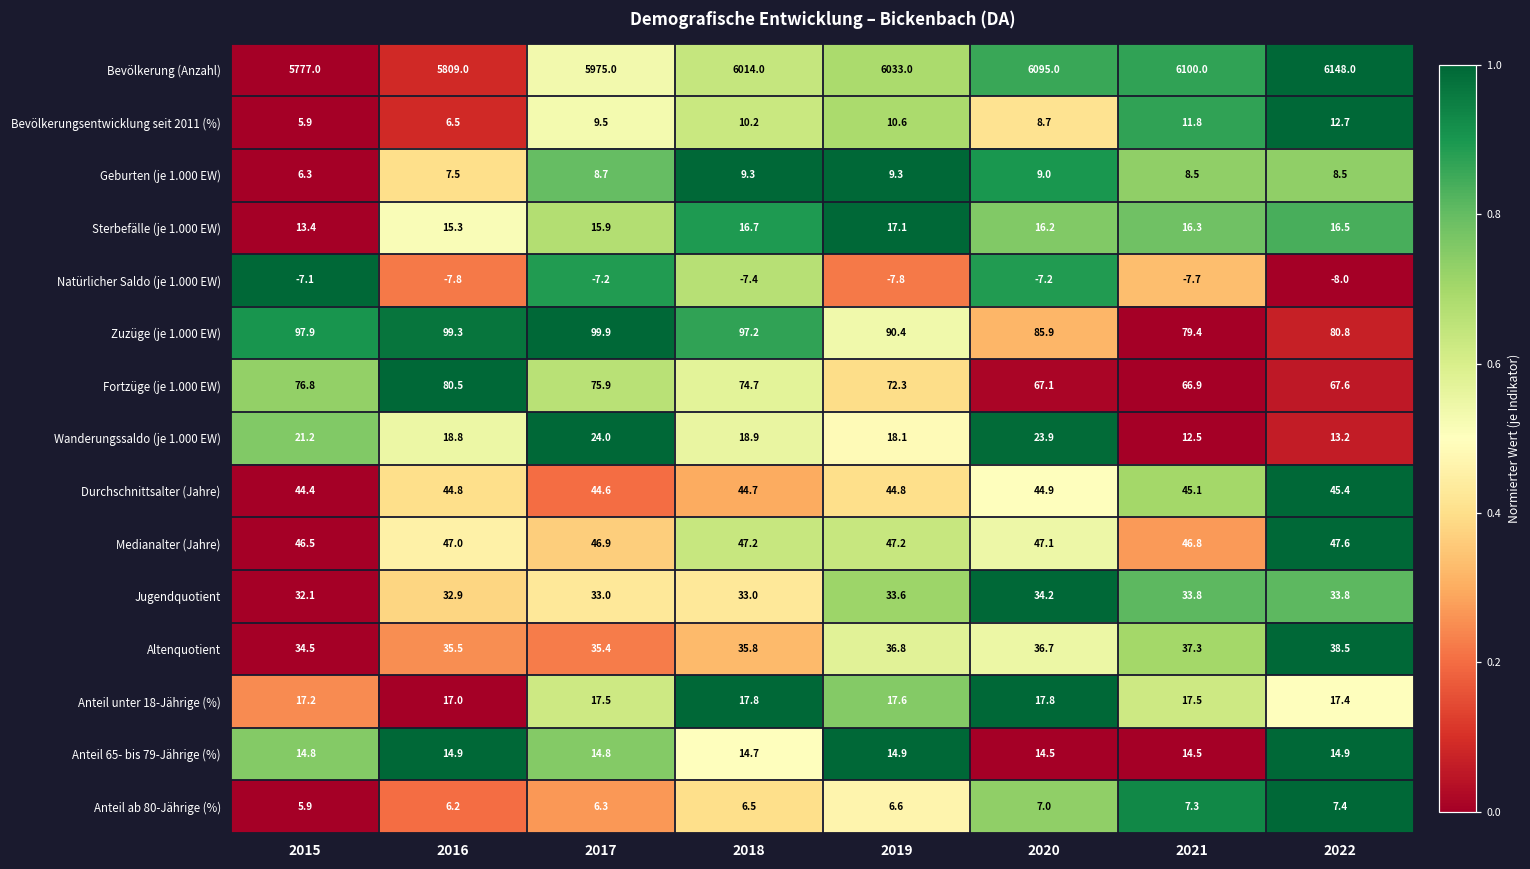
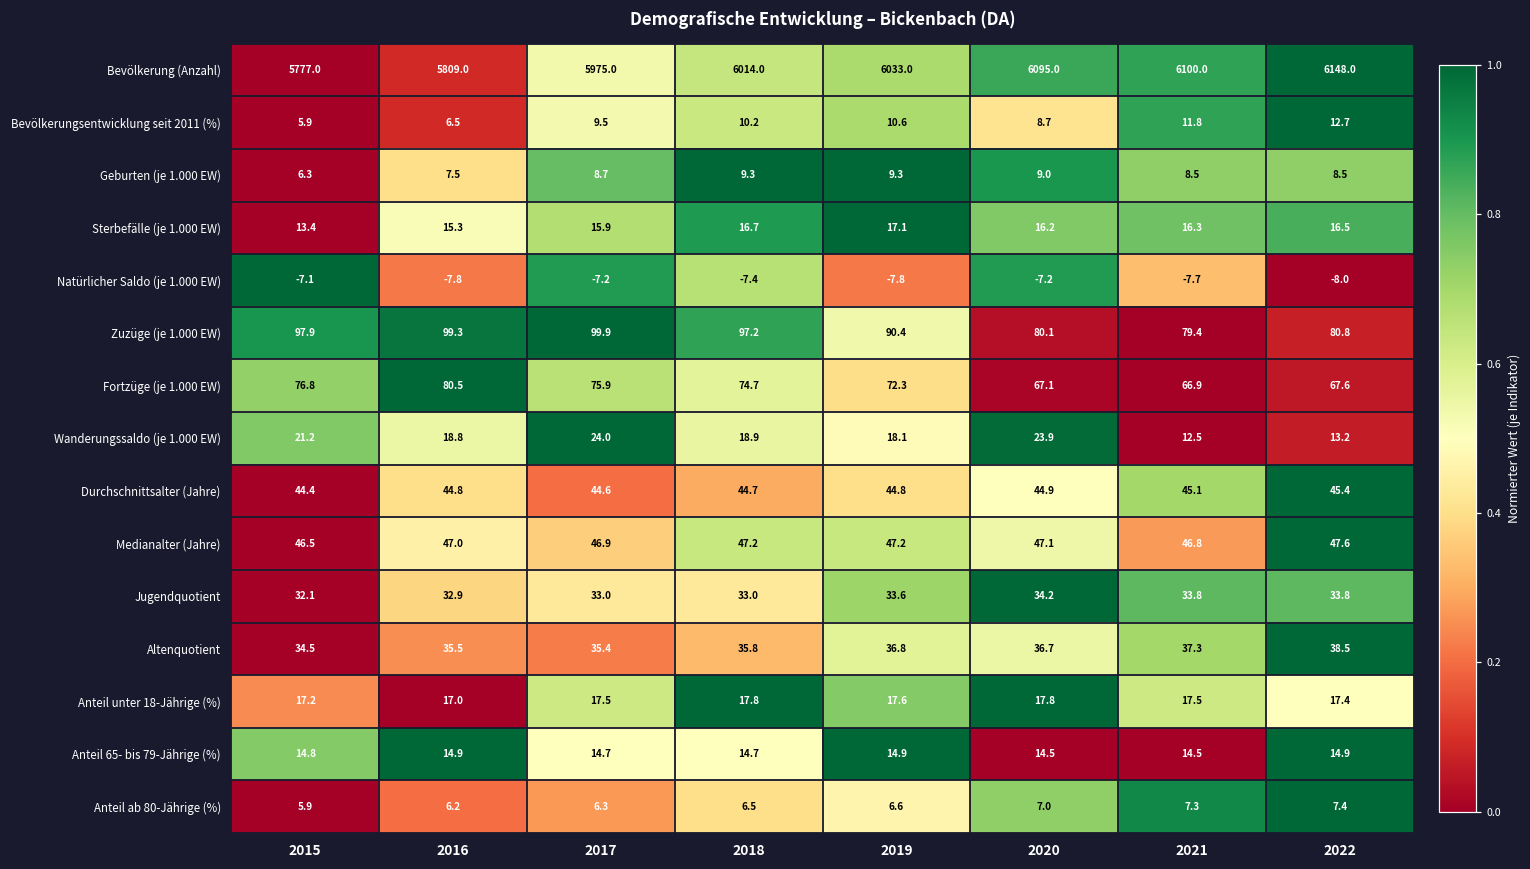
  {
    "Bevölkerung (Anzahl)": {
      "2015": 5777.0,
      "2016": 5809.0,
      "2017": 5975.0,
      "2018": 6014.0,
      "2019": 6033.0,
      "2020": 6095.0,
      "2021": 6100.0,
      "2022": 6148.0
    },
    "Bevölkerungsentwicklung seit 2011 (%)": {
      "2015": 5.9,
      "2016": 6.5,
      "2017": 9.5,
      "2018": 10.2,
      "2019": 10.6,
      "2020": 8.7,
      "2021": 11.8,
      "2022": 12.7
    },
    "Geburten (je 1.000 EW)": {
      "2015": 6.3,
      "2016": 7.5,
      "2017": 8.7,
      "2018": 9.3,
      "2019": 9.3,
      "2020": 9.0,
      "2021": 8.5,
      "2022": 8.5
    },
    "Sterbefälle (je 1.000 EW)": {
      "2015": 13.4,
      "2016": 15.3,
      "2017": 15.9,
      "2018": 16.7,
      "2019": 17.1,
      "2020": 16.2,
      "2021": 16.3,
      "2022": 16.5
    },
    "Natürlicher Saldo (je 1.000 EW)": {
      "2015": -7.1,
      "2016": -7.8,
      "2017": -7.2,
      "2018": -7.4,
      "2019": -7.8,
      "2020": -7.2,
      "2021": -7.7,
      "2022": -8.0
    },
    "Zuzüge (je 1.000 EW)": {
      "2015": 97.9,
      "2016": 99.3,
      "2017": 99.9,
      "2018": 97.2,
      "2019": 90.4,
-     "2020": 85.9,
+     "2020": 80.1,
      "2021": 79.4,
      "2022": 80.8
    },
    "Fortzüge (je 1.000 EW)": {
      "2015": 76.8,
      "2016": 80.5,
      "2017": 75.9,
      "2018": 74.7,
      "2019": 72.3,
      "2020": 67.1,
      "2021": 66.9,
      "2022": 67.6
    },
    "Wanderungssaldo (je 1.000 EW)": {
      "2015": 21.2,
      "2016": 18.8,
      "2017": 24.0,
      "2018": 18.9,
      "2019": 18.1,
      "2020": 23.9,
      "2021": 12.5,
      "2022": 13.2
    },
    "Durchschnittsalter (Jahre)": {
      "2015": 44.4,
      "2016": 44.8,
      "2017": 44.6,
      "2018": 44.7,
      "2019": 44.8,
      "2020": 44.9,
      "2021": 45.1,
      "2022": 45.4
    },
    "Medianalter (Jahre)": {
      "2015": 46.5,
      "2016": 47.0,
      "2017": 46.9,
      "2018": 47.2,
      "2019": 47.2,
      "2020": 47.1,
      "2021": 46.8,
      "2022": 47.6
    },
    "Jugendquotient": {
      "2015": 32.1,
      "2016": 32.9,
      "2017": 33.0,
      "2018": 33.0,
      "2019": 33.6,
      "2020": 34.2,
      "2021": 33.8,
      "2022": 33.8
    },
    "Altenquotient": {
      "2015": 34.5,
      "2016": 35.5,
      "2017": 35.4,
      "2018": 35.8,
      "2019": 36.8,
      "2020": 36.7,
      "2021": 37.3,
      "2022": 38.5
    },
    "Anteil unter 18-Jährige (%)": {
      "2015": 17.2,
      "2016": 17.0,
      "2017": 17.5,
      "2018": 17.8,
      "2019": 17.6,
      "2020": 17.8,
      "2021": 17.5,
      "2022": 17.4
    },
    "Anteil 65- bis 79-Jährige (%)": {
      "2015": 14.8,
      "2016": 14.9,
-     "2017": 14.8,
+     "2017": 14.7,
      "2018": 14.7,
      "2019": 14.9,
      "2020": 14.5,
      "2021": 14.5,
      "2022": 14.9
    },
    "Anteil ab 80-Jährige (%)": {
      "2015": 5.9,
      "2016": 6.2,
      "2017": 6.3,
      "2018": 6.5,
      "2019": 6.6,
      "2020": 7.0,
      "2021": 7.3,
      "2022": 7.4
    }
  }
